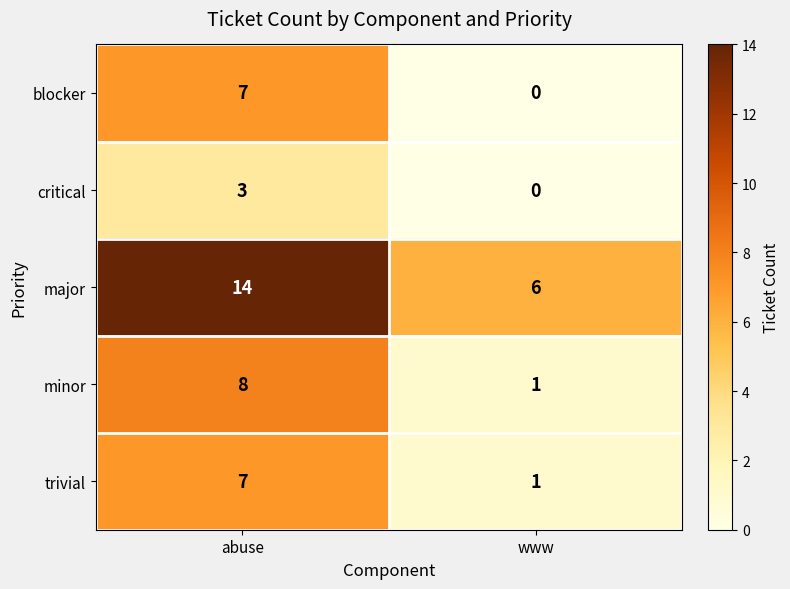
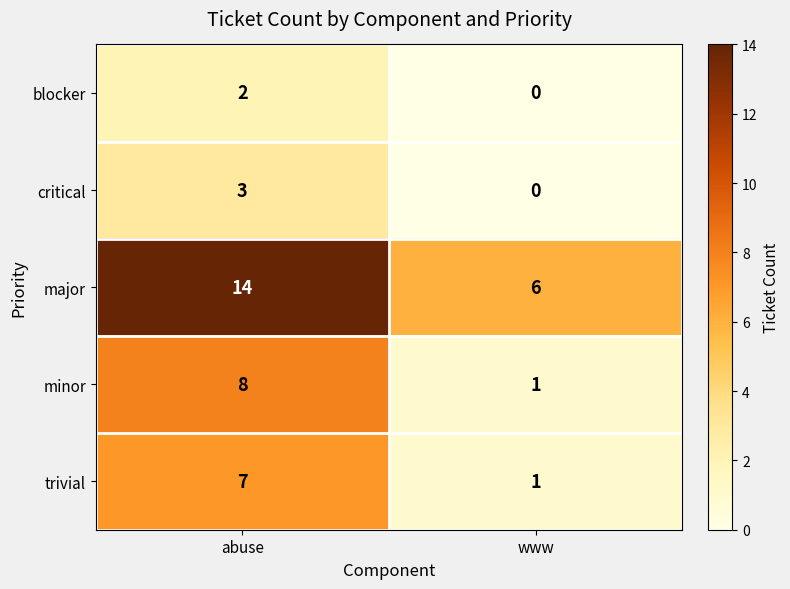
  {
    "blocker": {
-     "abuse": 7,
+     "abuse": 2,
      "www": 0
    },
    "critical": {
      "abuse": 3,
      "www": 0
    },
    "major": {
      "abuse": 14,
      "www": 6
    },
    "minor": {
      "abuse": 8,
      "www": 1
    },
    "trivial": {
      "abuse": 7,
      "www": 1
    }
  }
